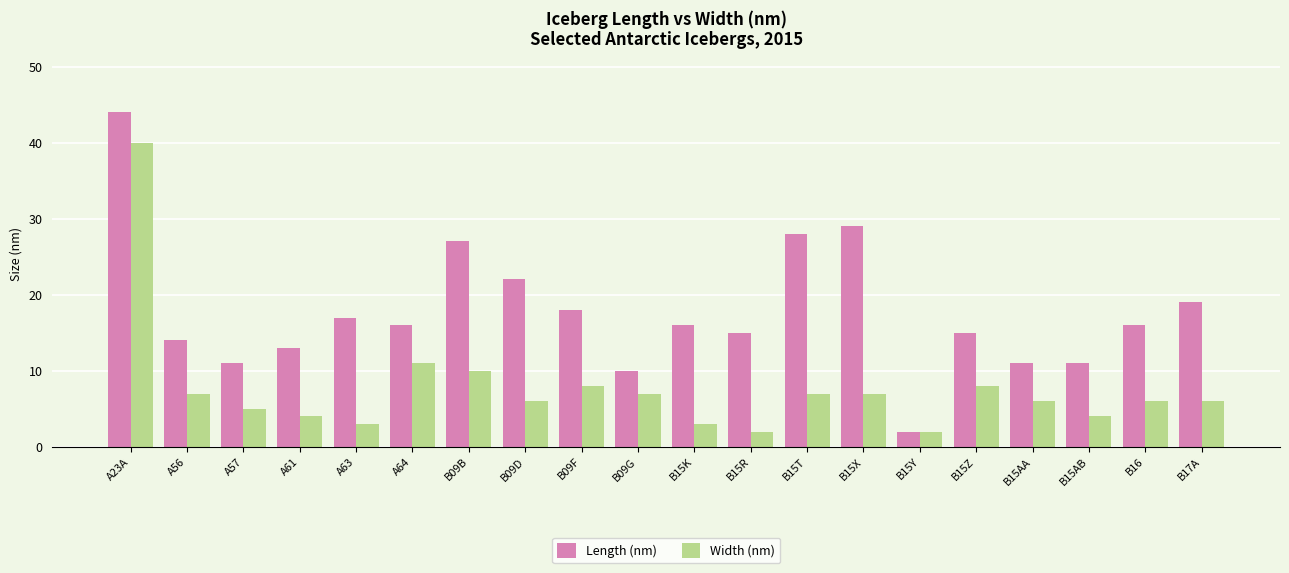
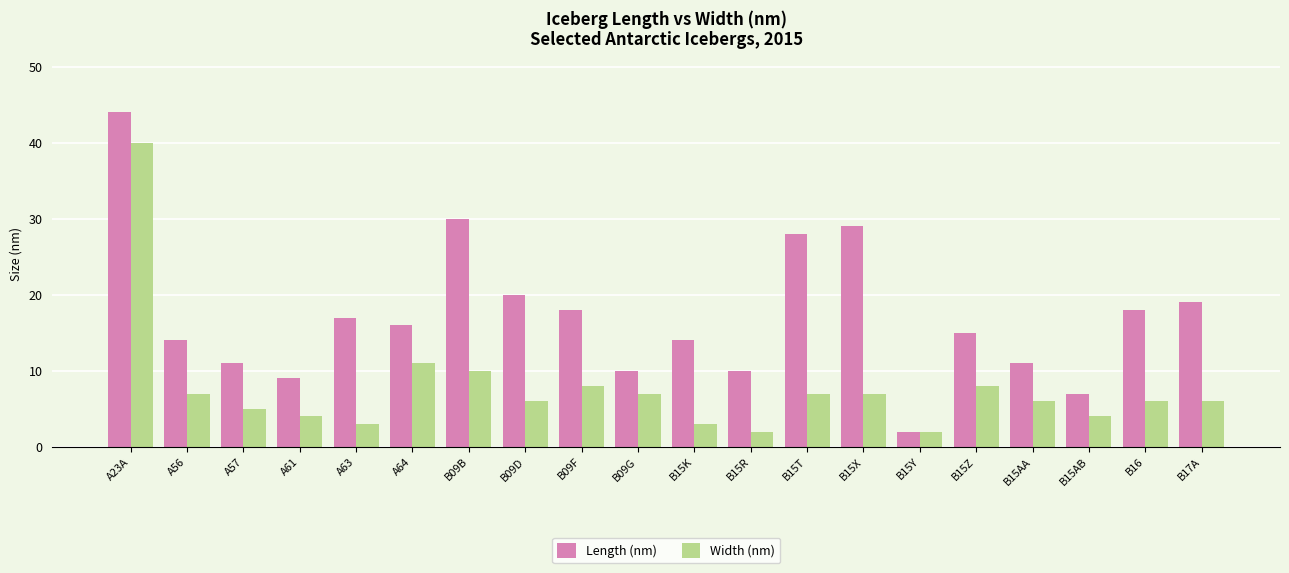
  {
    "Length (nm)": {
      "A23A": 44,
      "A56": 14,
      "A57": 11,
-     "A61": 13,
+     "A61": 9,
      "A63": 17,
      "A64": 16,
-     "B09B": 27,
-     "B09D": 22,
+     "B09B": 30,
+     "B09D": 20,
      "B09F": 18,
      "B09G": 10,
-     "B15K": 16,
-     "B15R": 15,
+     "B15K": 14,
+     "B15R": 10,
      "B15T": 28,
      "B15X": 29,
      "B15Y": 2,
      "B15Z": 15,
      "B15AA": 11,
-     "B15AB": 11,
-     "B16": 16,
+     "B15AB": 7,
+     "B16": 18,
      "B17A": 19
    },
    "Width (nm)": {
      "A23A": 40,
      "A56": 7,
      "A57": 5,
      "A61": 4,
      "A63": 3,
      "A64": 11,
      "B09B": 10,
      "B09D": 6,
      "B09F": 8,
      "B09G": 7,
      "B15K": 3,
      "B15R": 2,
      "B15T": 7,
      "B15X": 7,
      "B15Y": 2,
      "B15Z": 8,
      "B15AA": 6,
      "B15AB": 4,
      "B16": 6,
      "B17A": 6
    }
  }
